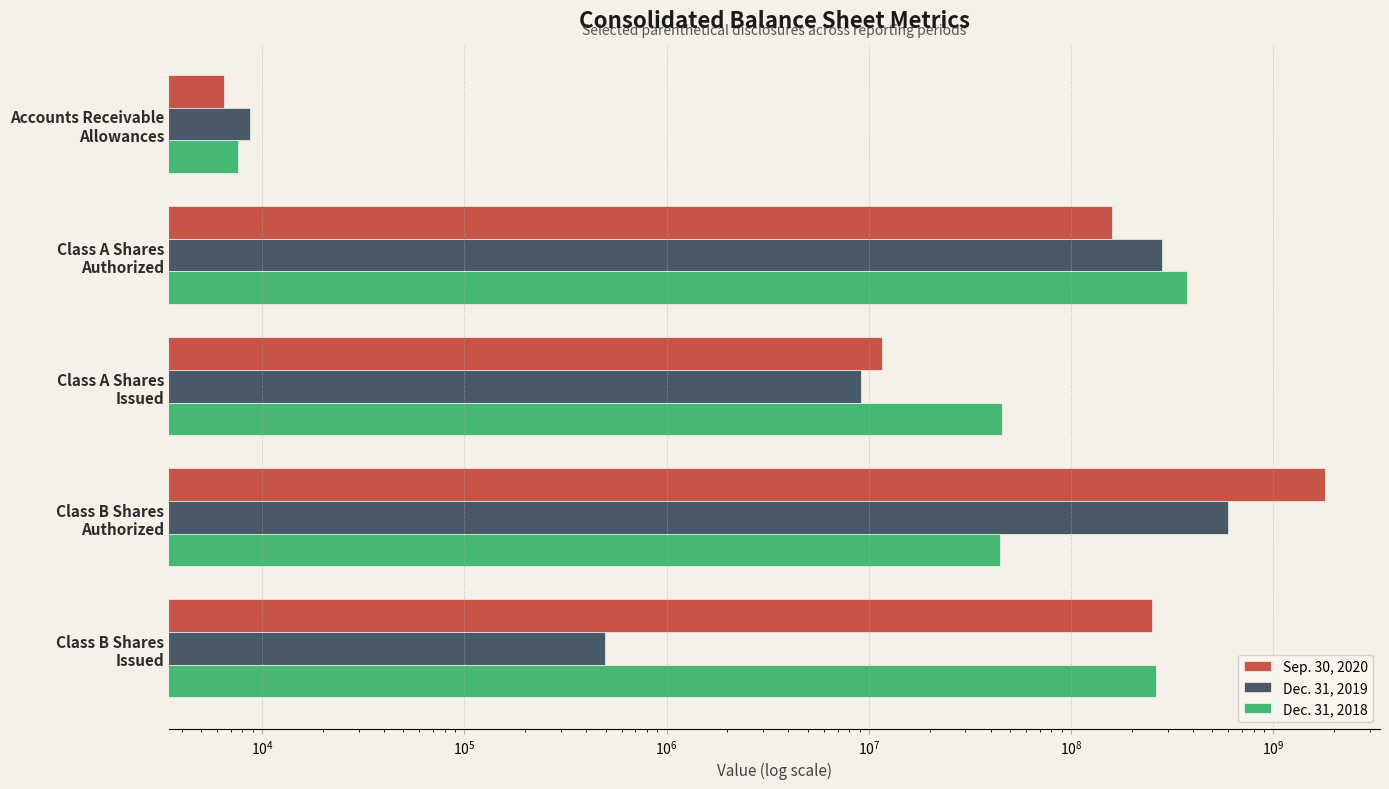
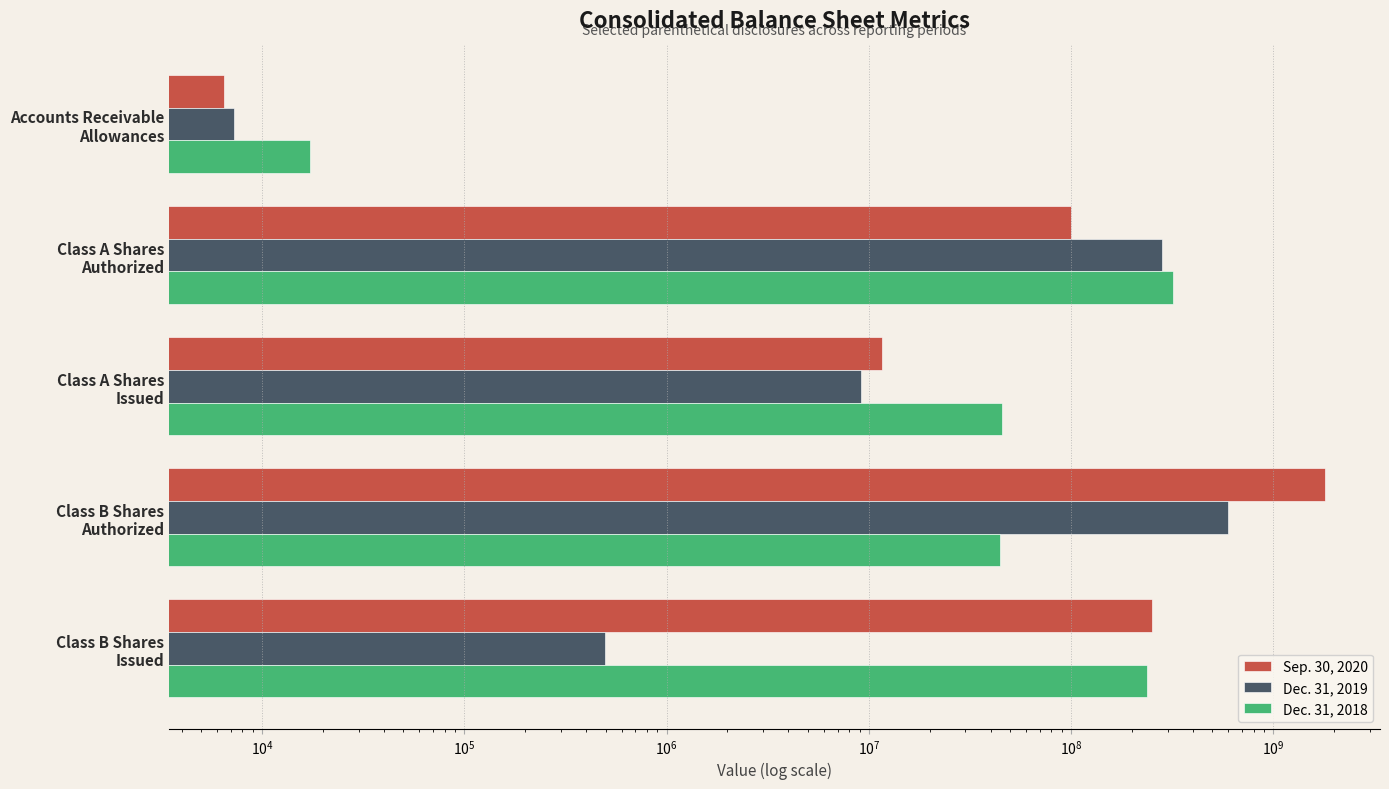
  {
    "Sep. 30, 2020": {
      "Accounts Receivable Allowances": 6500,
-     "Class A Shares Authorized": 160000000,
+     "Class A Shares Authorized": 100000000,
      "Class A Shares Issued": 12000000,
      "Class B Shares Authorized": 1800000000,
      "Class B Shares Issued": 250000000
    },
    "Dec. 31, 2019": {
-     "Accounts Receivable Allowances": 8700,
+     "Accounts Receivable Allowances": 7300,
      "Class A Shares Authorized": 280000000,
      "Class A Shares Issued": 9000000,
      "Class B Shares Authorized": 600000000,
      "Class B Shares Issued": 500000
    },
    "Dec. 31, 2018": {
-     "Accounts Receivable Allowances": 7600,
-     "Class A Shares Authorized": 380000000,
+     "Accounts Receivable Allowances": 17000,
+     "Class A Shares Authorized": 320000000,
      "Class A Shares Issued": 46000000,
      "Class B Shares Authorized": 44000000,
-     "Class B Shares Issued": 260000000
+     "Class B Shares Issued": 240000000
    }
  }
